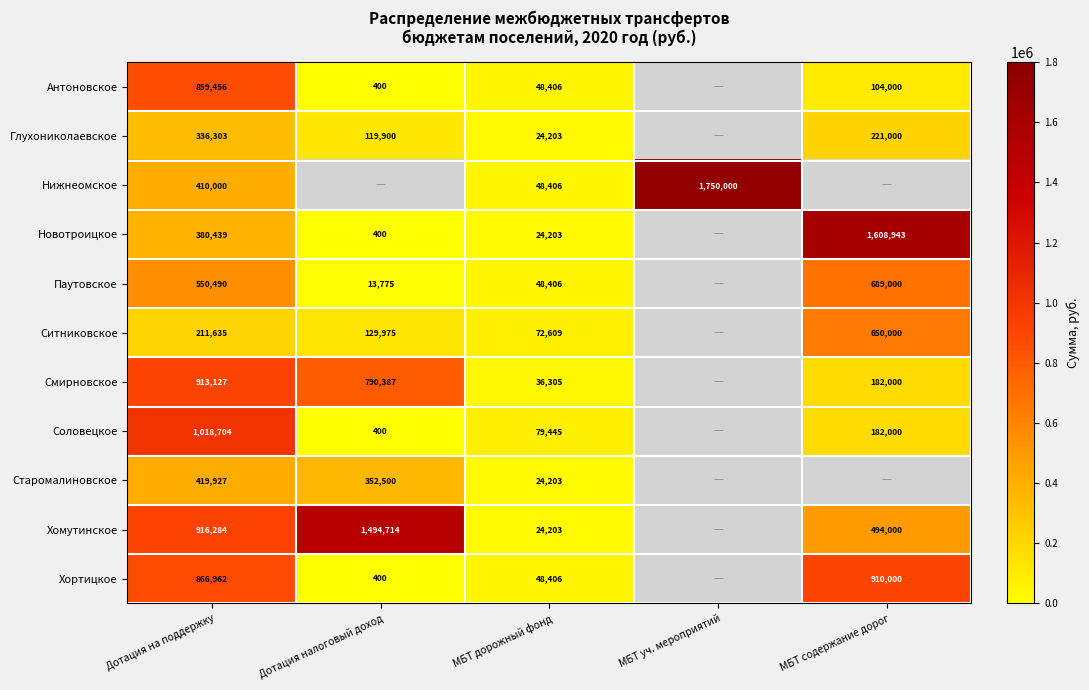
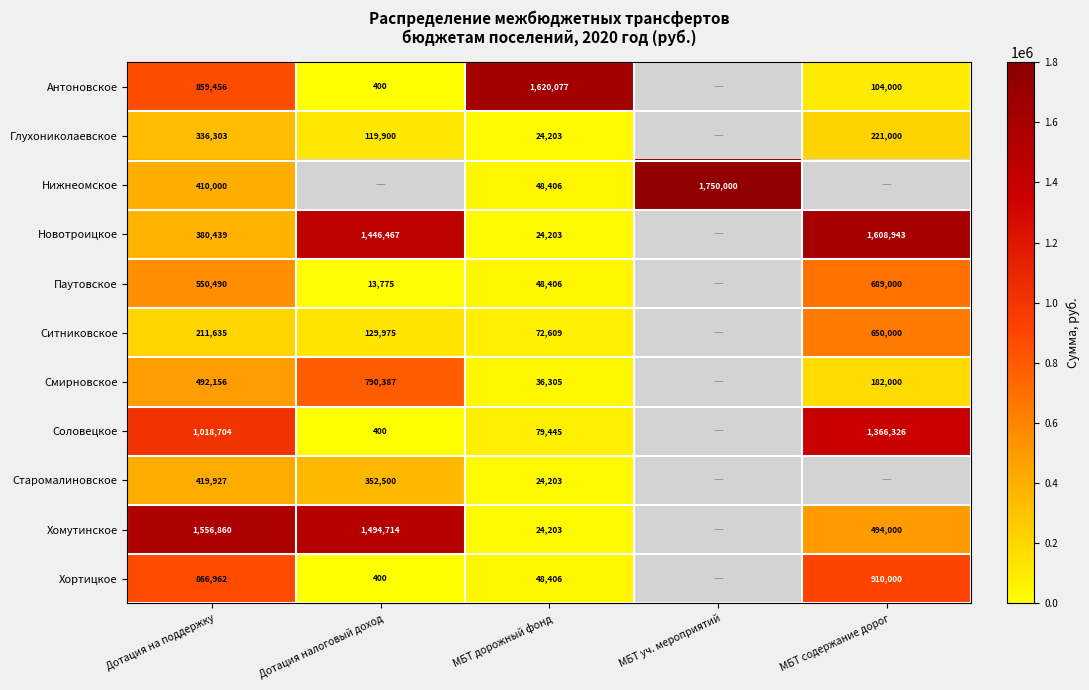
  {
    "Антоновское": {
      "Дотация на поддержку": "859,456",
      "Дотация налоговый доход": "400",
-     "МБТ дорожный фонд": "48,406",
+     "МБТ дорожный фонд": "1,620,077",
      "МБТ содержание дорог": "104,000"
    },
    "Глухониколаевское": {
      "Дотация на поддержку": "336,303",
      "Дотация налоговый доход": "119,900",
      "МБТ дорожный фонд": "24,203",
      "МБТ содержание дорог": "221,000"
    },
    "Нижнеомское": {
      "Дотация на поддержку": "410,000",
      "МБТ дорожный фонд": "48,406",
      "МБТ уч. мероприятий": "1,750,000"
    },
    "Новотроицкое": {
      "Дотация на поддержку": "380,439",
-     "Дотация налоговый доход": "400",
+     "Дотация налоговый доход": "1,446,467",
      "МБТ дорожный фонд": "24,203",
      "МБТ содержание дорог": "1,608,943"
    },
    "Паутовское": {
      "Дотация на поддержку": "550,490",
      "Дотация налоговый доход": "13,775",
      "МБТ дорожный фонд": "48,406",
      "МБТ содержание дорог": "689,000"
    },
    "Ситниковское": {
      "Дотация на поддержку": "211,635",
      "Дотация налоговый доход": "129,975",
      "МБТ дорожный фонд": "72,609",
      "МБТ содержание дорог": "650,000"
    },
    "Смирновское": {
-     "Дотация на поддержку": "913,127",
+     "Дотация на поддержку": "492,156",
      "Дотация налоговый доход": "790,387",
      "МБТ дорожный фонд": "36,305",
      "МБТ содержание дорог": "182,000"
    },
    "Соловецкое": {
      "Дотация на поддержку": "1,018,704",
      "Дотация налоговый доход": "400",
      "МБТ дорожный фонд": "79,445",
-     "МБТ содержание дорог": "182,000"
+     "МБТ содержание дорог": "1,366,326"
    },
    "Старомалиновское": {
      "Дотация на поддержку": "419,927",
      "Дотация налоговый доход": "352,500",
      "МБТ дорожный фонд": "24,203"
    },
    "Хомутинское": {
-     "Дотация на поддержку": "916,284",
+     "Дотация на поддержку": "1,556,860",
      "Дотация налоговый доход": "1,494,714",
      "МБТ дорожный фонд": "24,203",
      "МБТ содержание дорог": "494,000"
    },
    "Хортицкое": {
      "Дотация на поддержку": "866,962",
      "Дотация налоговый доход": "400",
      "МБТ дорожный фонд": "48,406",
      "МБТ содержание дорог": "910,000"
    }
  }
